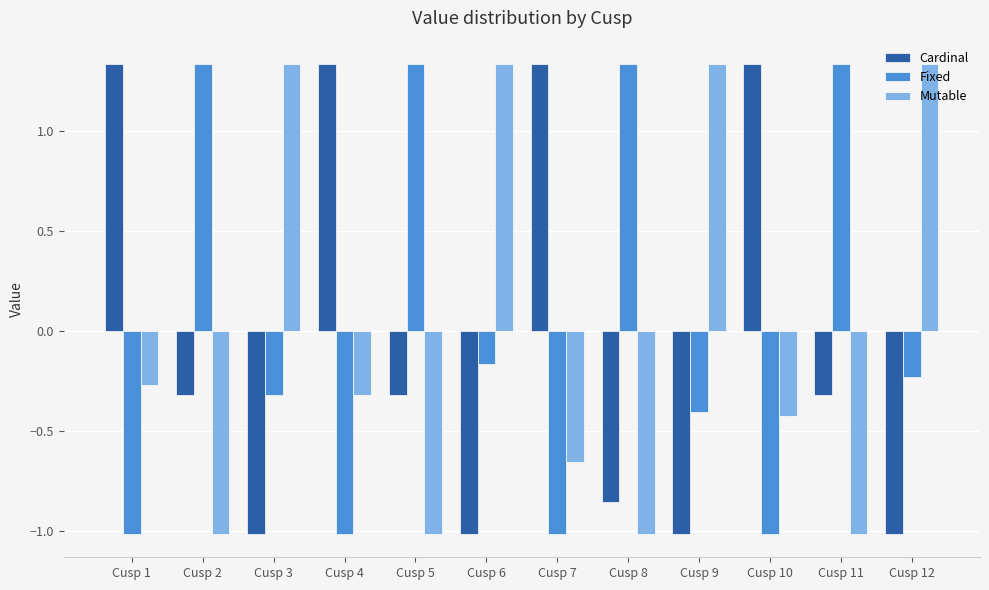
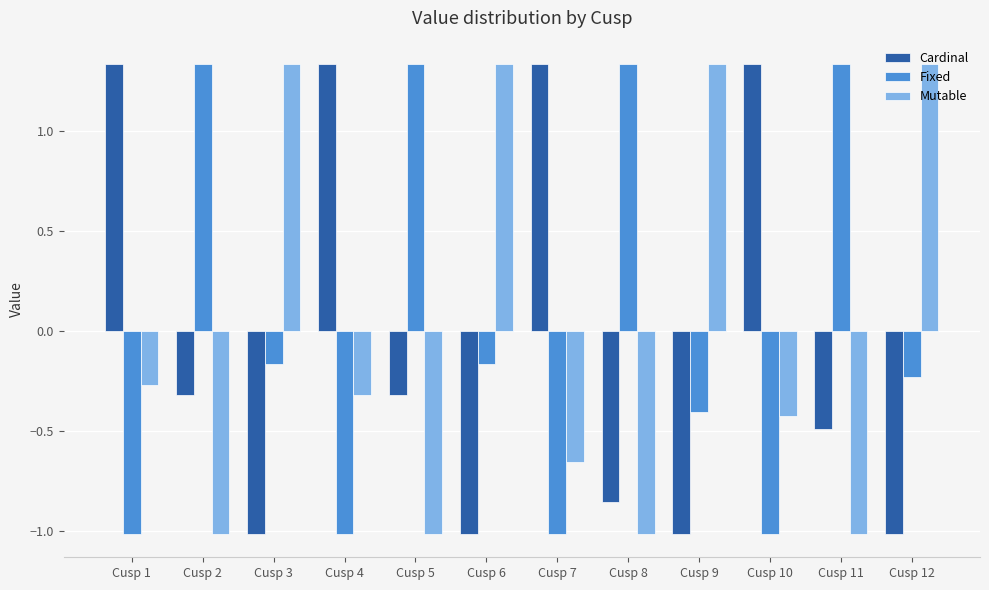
  {
    "Cardinal": {
      "Cusp 1": 1.33,
      "Cusp 2": -0.32,
      "Cusp 3": -1.01,
      "Cusp 4": 1.33,
      "Cusp 5": -0.32,
      "Cusp 6": -1.01,
      "Cusp 7": 1.33,
      "Cusp 8": -0.85,
      "Cusp 9": -1.01,
      "Cusp 10": 1.33,
-     "Cusp 11": -0.32,
+     "Cusp 11": -0.49,
      "Cusp 12": -1.01
    },
    "Fixed": {
      "Cusp 1": -1.01,
      "Cusp 2": 1.33,
-     "Cusp 3": -0.32,
+     "Cusp 3": -0.16,
      "Cusp 4": -1.01,
      "Cusp 5": 1.33,
      "Cusp 6": -0.17,
      "Cusp 7": -1.01,
      "Cusp 8": 1.33,
      "Cusp 9": -0.40,
      "Cusp 10": -1.01,
      "Cusp 11": 1.33,
      "Cusp 12": -0.23
    },
    "Mutable": {
      "Cusp 1": -0.27,
      "Cusp 2": -1.01,
      "Cusp 3": 1.33,
      "Cusp 4": -0.32,
      "Cusp 5": -1.01,
      "Cusp 6": 1.33,
      "Cusp 7": -0.65,
      "Cusp 8": -1.01,
      "Cusp 9": 1.33,
      "Cusp 10": -0.43,
      "Cusp 11": -1.01,
      "Cusp 12": 1.33
    }
  }
